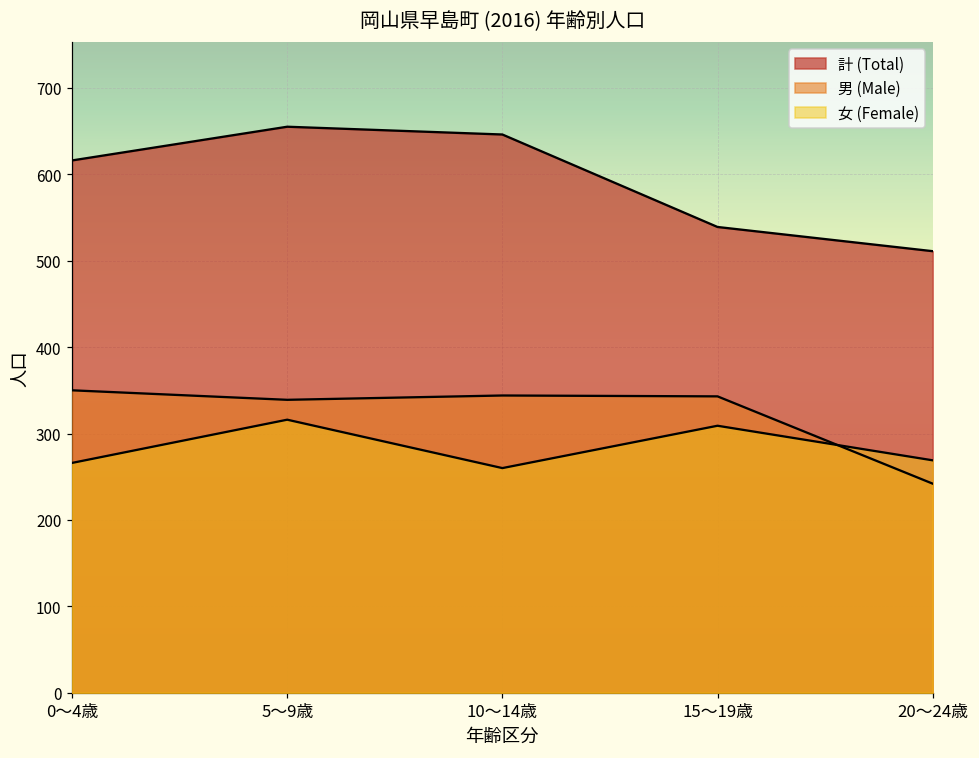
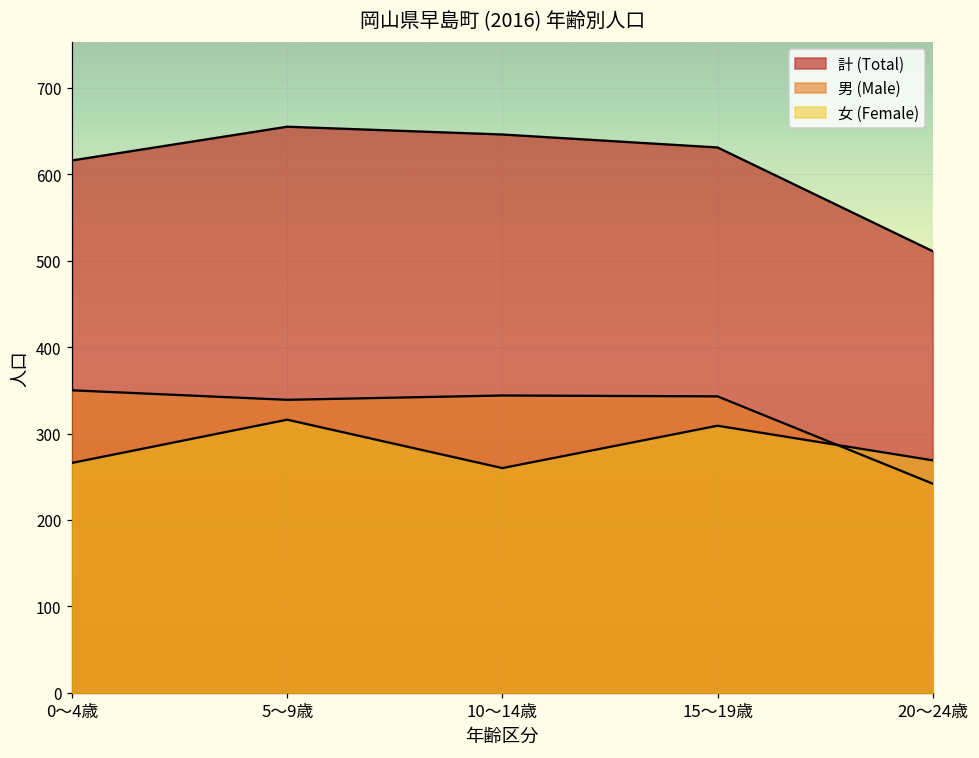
  {
    "計 (Total)": {
      "0～4歳": 620,
      "5～9歳": 660,
      "10～14歳": 650,
-     "15～19歳": 540,
+     "15～19歳": 630,
      "20～24歳": 510
    },
    "男 (Male)": {
      "0～4歳": 350,
      "5～9歳": 340,
      "10～14歳": 340,
      "15～19歳": 340,
      "20～24歳": 240
    },
    "女 (Female)": {
      "0～4歳": 270,
      "5～9歳": 320,
      "10～14歳": 260,
      "15～19歳": 310,
      "20～24歳": 270
    }
  }
